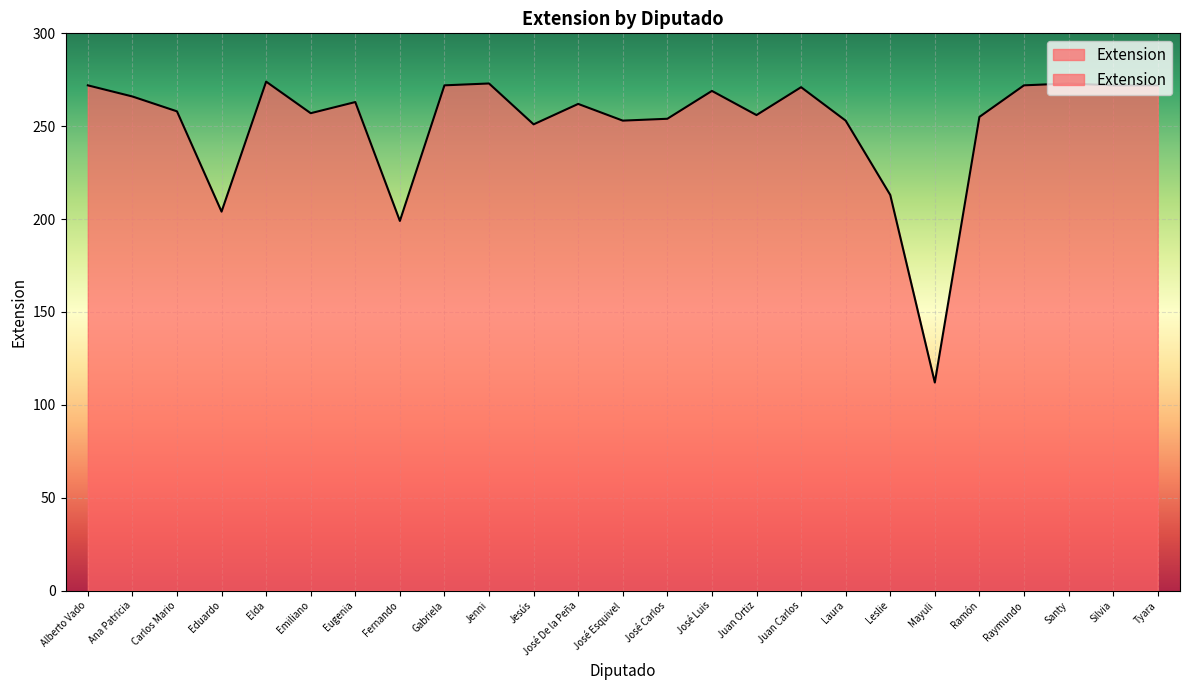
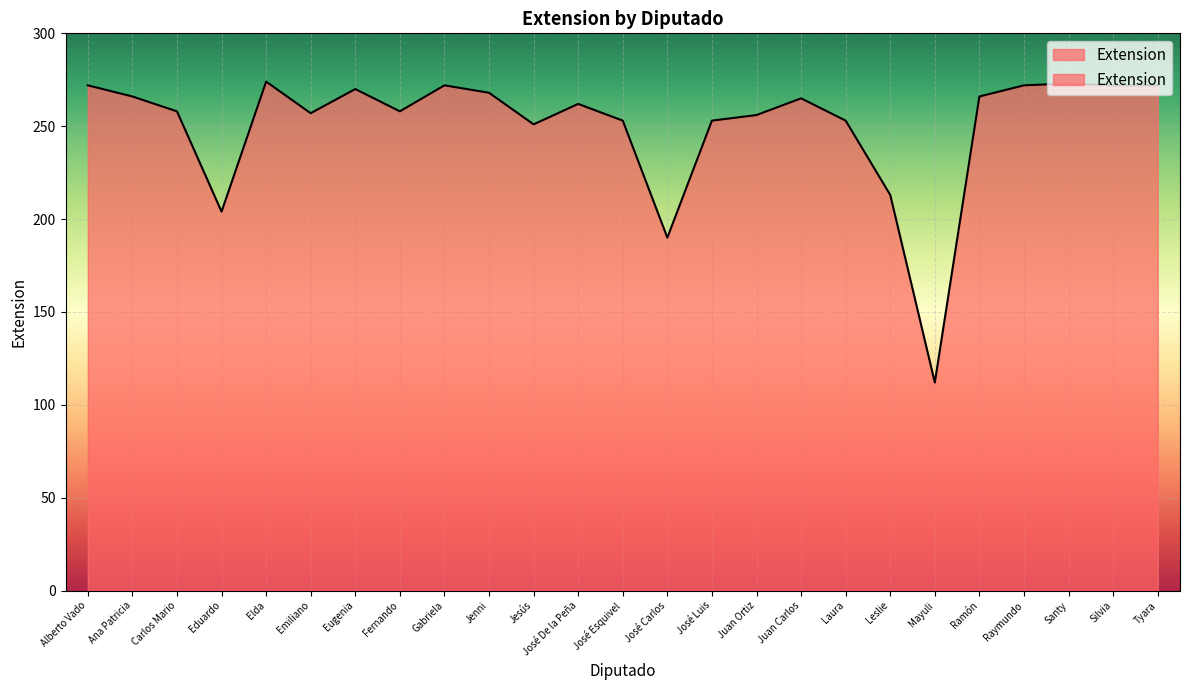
  {
    "Alberto Vado": 272,
    "Ana Patricia": 266,
    "Carlos Mario": 258,
    "Eduardo": 204,
    "Elda": 274,
    "Emiliano": 257,
-   "Eugenia": 263,
-   "Fernando": 199,
+   "Eugenia": 270,
+   "Fernando": 258,
    "Gabriela": 272,
-   "Jenni": 273,
+   "Jenni": 268,
    "Jesús": 251,
    "José De la Peña": 262,
    "José Esquivel": 253,
-   "José Carlos": 254,
-   "José Luis": 269,
+   "José Carlos": 190,
+   "José Luis": 253,
    "Juan Ortiz": 256,
-   "Juan Carlos": 271,
+   "Juan Carlos": 265,
    "Laura": 253,
    "Leslie": 213,
    "Mayuli": 112,
-   "Ramón": 255,
+   "Ramón": 266,
    "Raymundo": 272
  }
